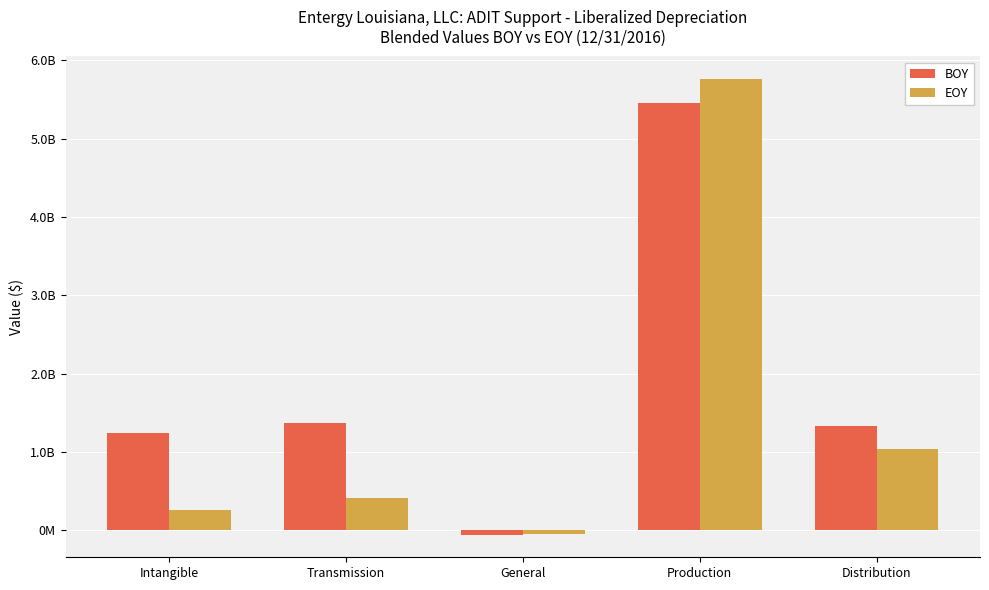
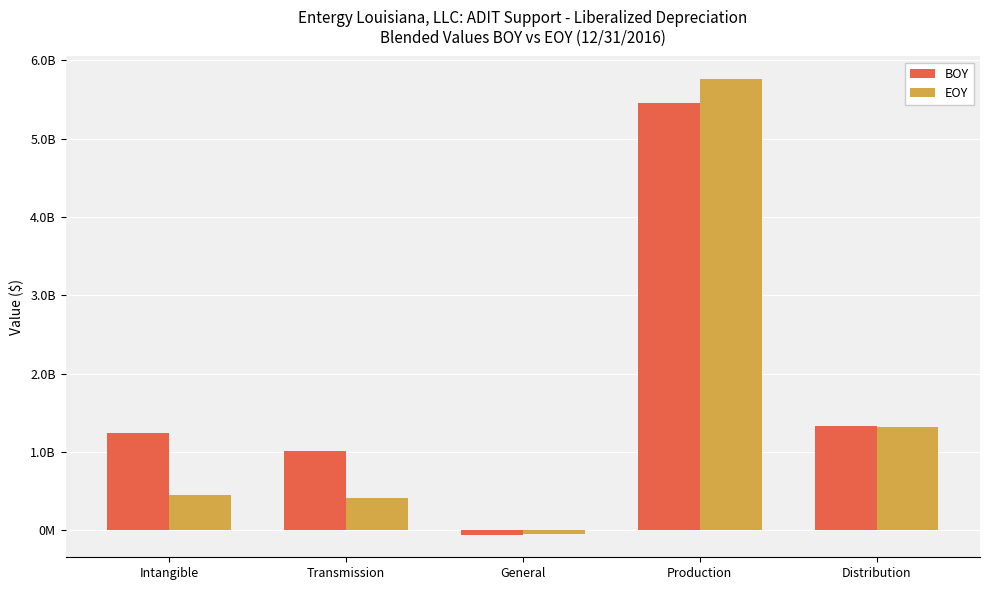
  {
    "BOY": {
      "Intangible": 1200000000,
-     "Transmission": 1400000000,
+     "Transmission": 1000000000,
      "General": -100000000,
      "Production": 5500000000,
      "Distribution": 1300000000
    },
    "EOY": {
-     "Intangible": 300000000,
+     "Intangible": 400000000,
      "Transmission": 400000000,
      "General": 0,
      "Production": 5800000000,
-     "Distribution": 1000000000
+     "Distribution": 1300000000
    }
  }
